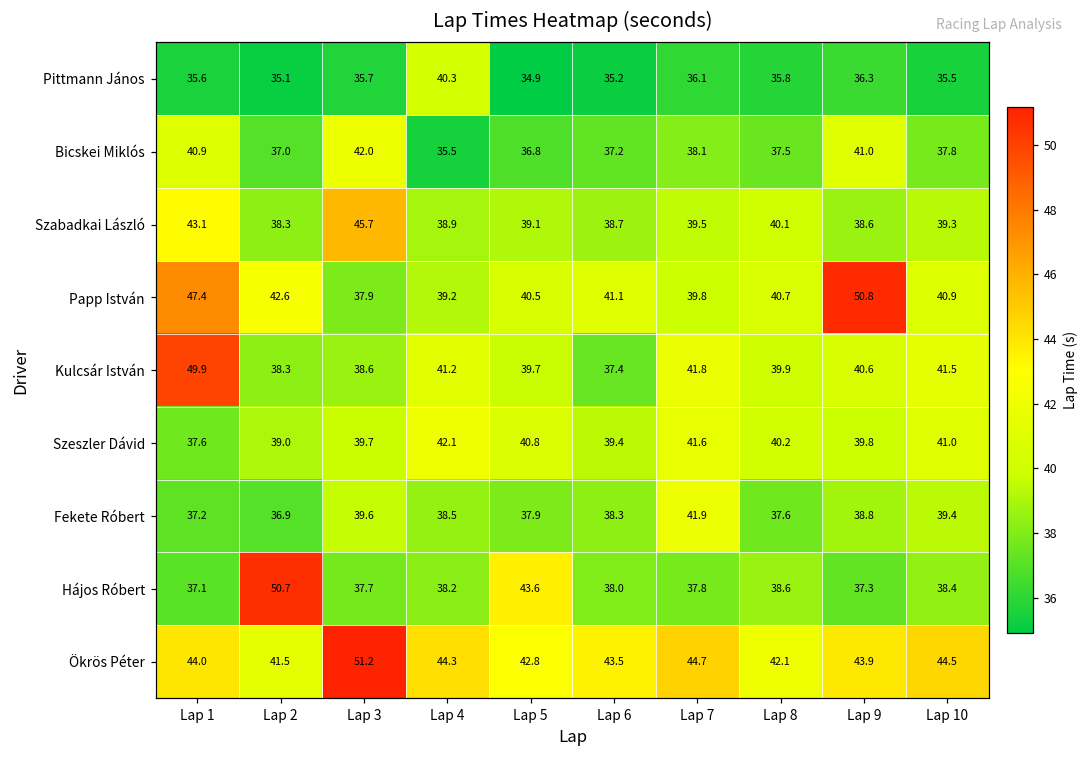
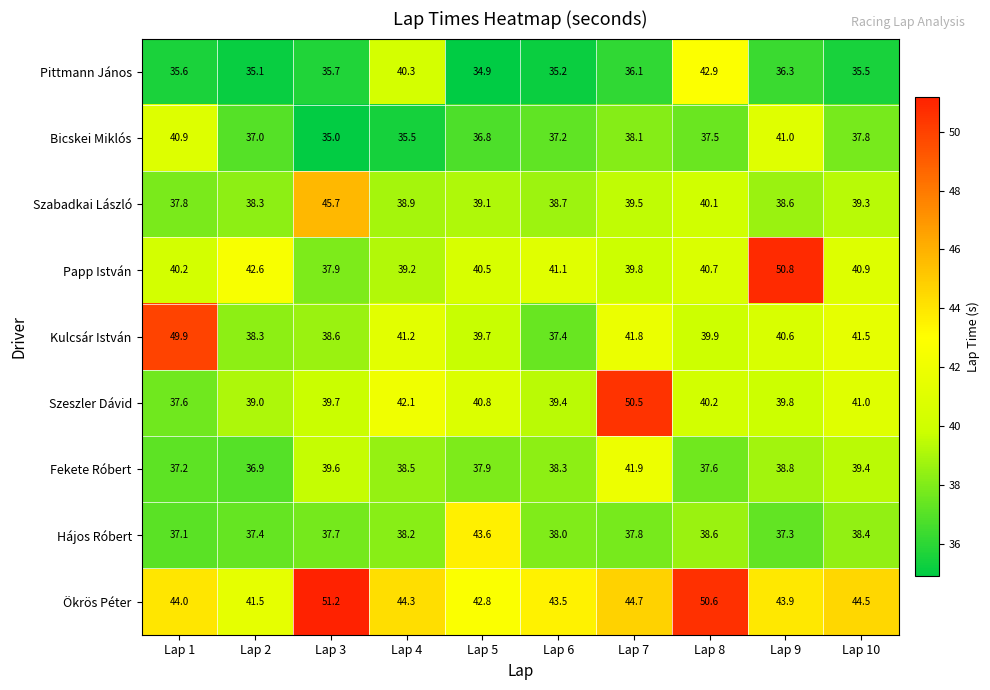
  {
    "Pittmann János": {
      "Lap 1": 35.6,
      "Lap 2": 35.1,
      "Lap 3": 35.7,
      "Lap 4": 40.3,
      "Lap 5": 34.9,
      "Lap 6": 35.2,
      "Lap 7": 36.1,
-     "Lap 8": 35.8,
+     "Lap 8": 42.9,
      "Lap 9": 36.3,
      "Lap 10": 35.5
    },
    "Bicskei Miklós": {
      "Lap 1": 40.9,
      "Lap 2": 37.0,
-     "Lap 3": 42.0,
+     "Lap 3": 35.0,
      "Lap 4": 35.5,
      "Lap 5": 36.8,
      "Lap 6": 37.2,
      "Lap 7": 38.1,
      "Lap 8": 37.5,
      "Lap 9": 41.0,
      "Lap 10": 37.8
    },
    "Szabadkai László": {
-     "Lap 1": 43.1,
+     "Lap 1": 37.8,
      "Lap 2": 38.3,
      "Lap 3": 45.7,
      "Lap 4": 38.9,
      "Lap 5": 39.1,
      "Lap 6": 38.7,
      "Lap 7": 39.5,
      "Lap 8": 40.1,
      "Lap 9": 38.6,
      "Lap 10": 39.3
    },
    "Papp István": {
-     "Lap 1": 47.4,
+     "Lap 1": 40.2,
      "Lap 2": 42.6,
      "Lap 3": 37.9,
      "Lap 4": 39.2,
      "Lap 5": 40.5,
      "Lap 6": 41.1,
      "Lap 7": 39.8,
      "Lap 8": 40.7,
      "Lap 9": 50.8,
      "Lap 10": 40.9
    },
    "Kulcsár István": {
      "Lap 1": 49.9,
      "Lap 2": 38.3,
      "Lap 3": 38.6,
      "Lap 4": 41.2,
      "Lap 5": 39.7,
      "Lap 6": 37.4,
      "Lap 7": 41.8,
      "Lap 8": 39.9,
      "Lap 9": 40.6,
      "Lap 10": 41.5
    },
    "Szeszler Dávid": {
      "Lap 1": 37.6,
      "Lap 2": 39.0,
      "Lap 3": 39.7,
      "Lap 4": 42.1,
      "Lap 5": 40.8,
      "Lap 6": 39.4,
-     "Lap 7": 41.6,
+     "Lap 7": 50.5,
      "Lap 8": 40.2,
      "Lap 9": 39.8,
      "Lap 10": 41.0
    },
    "Fekete Róbert": {
      "Lap 1": 37.2,
      "Lap 2": 36.9,
      "Lap 3": 39.6,
      "Lap 4": 38.5,
      "Lap 5": 37.9,
      "Lap 6": 38.3,
      "Lap 7": 41.9,
      "Lap 8": 37.6,
      "Lap 9": 38.8,
      "Lap 10": 39.4
    },
    "Hájos Róbert": {
      "Lap 1": 37.1,
-     "Lap 2": 50.7,
+     "Lap 2": 37.4,
      "Lap 3": 37.7,
      "Lap 4": 38.2,
      "Lap 5": 43.6,
      "Lap 6": 38.0,
      "Lap 7": 37.8,
      "Lap 8": 38.6,
      "Lap 9": 37.3,
      "Lap 10": 38.4
    },
    "Ökrös Péter": {
      "Lap 1": 44.0,
      "Lap 2": 41.5,
      "Lap 3": 51.2,
      "Lap 4": 44.3,
      "Lap 5": 42.8,
      "Lap 6": 43.5,
      "Lap 7": 44.7,
-     "Lap 8": 42.1,
+     "Lap 8": 50.6,
      "Lap 9": 43.9,
      "Lap 10": 44.5
    }
  }
